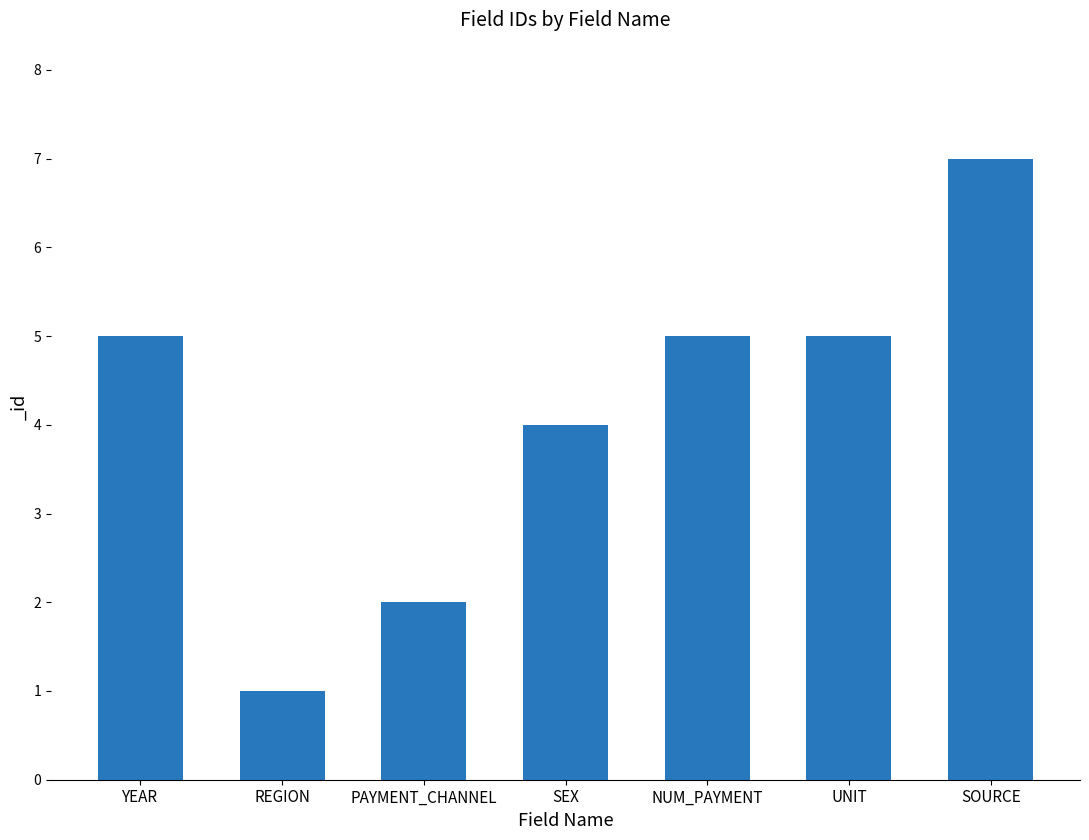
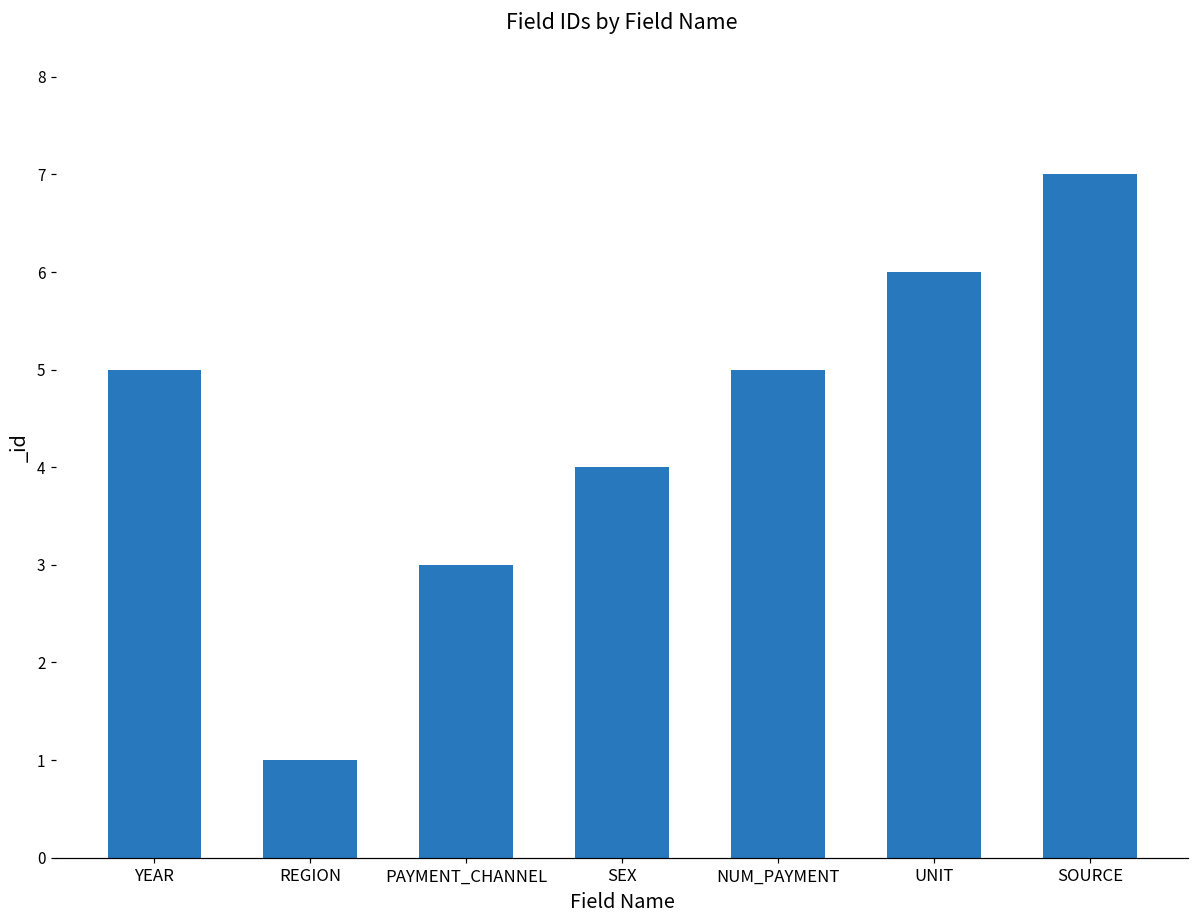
  {
    "YEAR": 5,
    "REGION": 1,
-   "PAYMENT_CHANNEL": 2,
+   "PAYMENT_CHANNEL": 3,
    "SEX": 4,
    "NUM_PAYMENT": 5,
-   "UNIT": 5,
+   "UNIT": 6,
    "SOURCE": 7
  }
